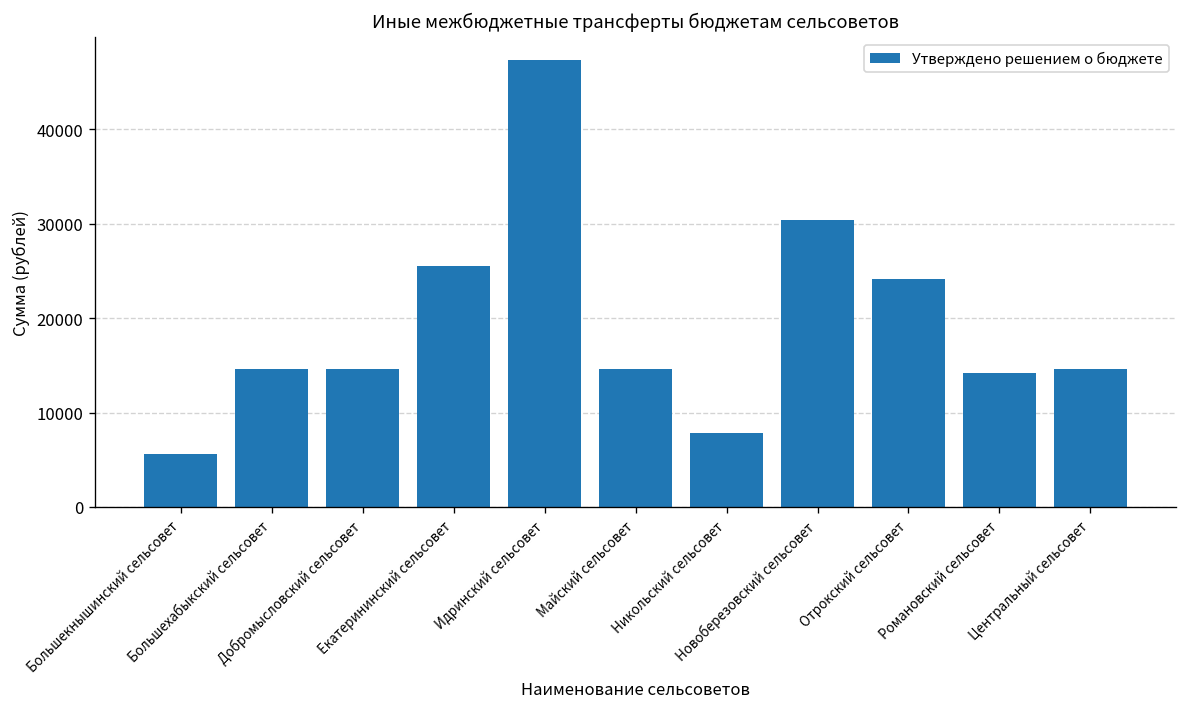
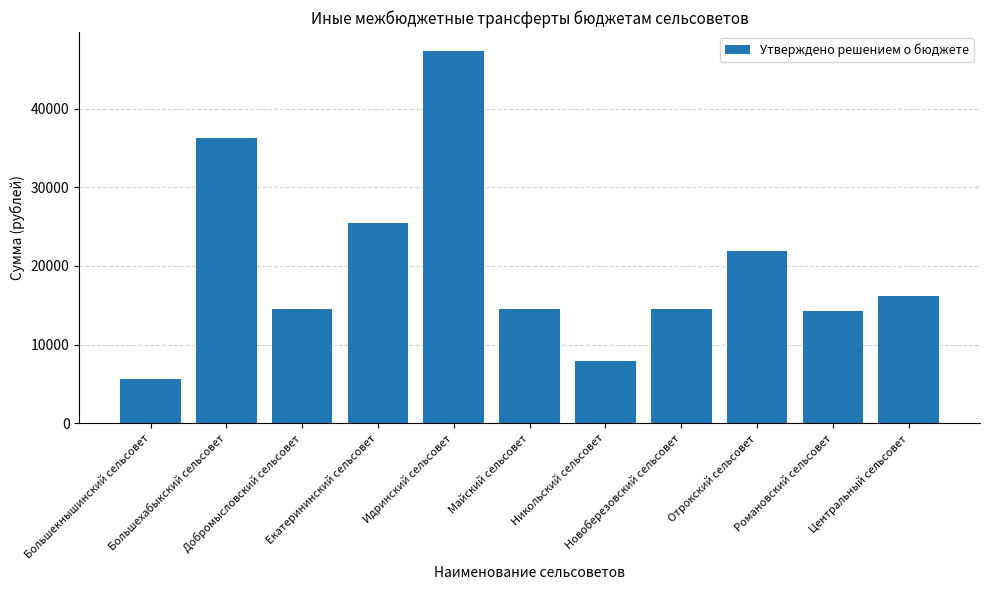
  {
    "Большекнышинский сельсовет": 6000,
-   "Большехабыкский сельсовет": 15000,
+   "Большехабыкский сельсовет": 36000,
    "Добромысловский сельсовет": 15000,
    "Екатерининский сельсовет": 26000,
    "Идринский сельсовет": 47000,
    "Майский сельсовет": 15000,
    "Никольский сельсовет": 8000,
-   "Новоберезовский сельсовет": 30000,
-   "Отрокский сельсовет": 24000,
+   "Новоберезовский сельсовет": 15000,
+   "Отрокский сельсовет": 22000,
    "Романовский сельсовет": 14000,
-   "Центральный сельсовет": 15000
+   "Центральный сельсовет": 16000
  }
